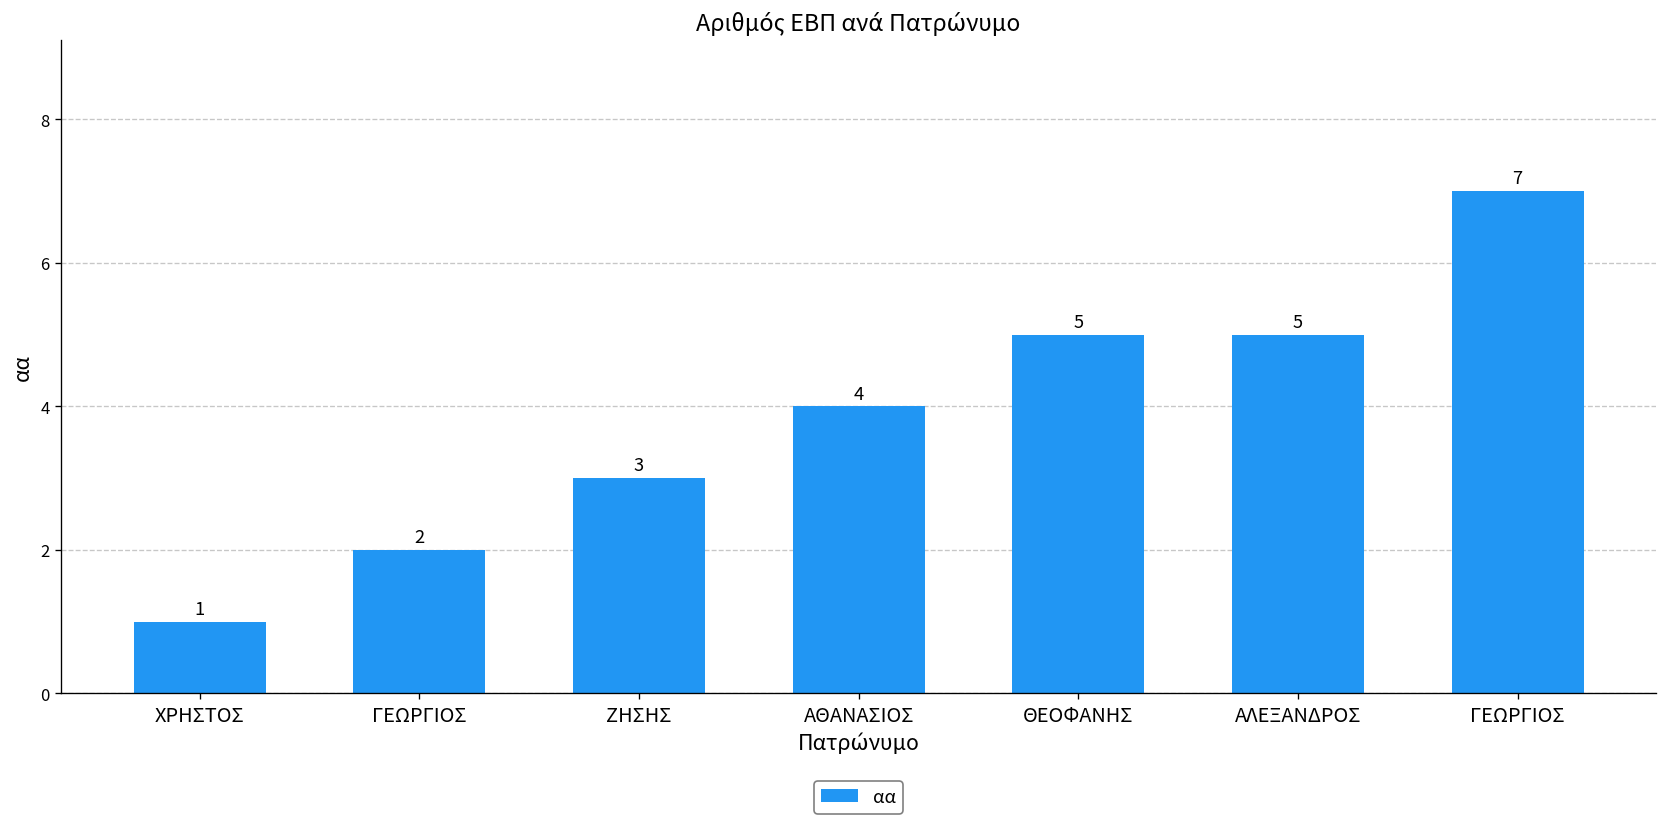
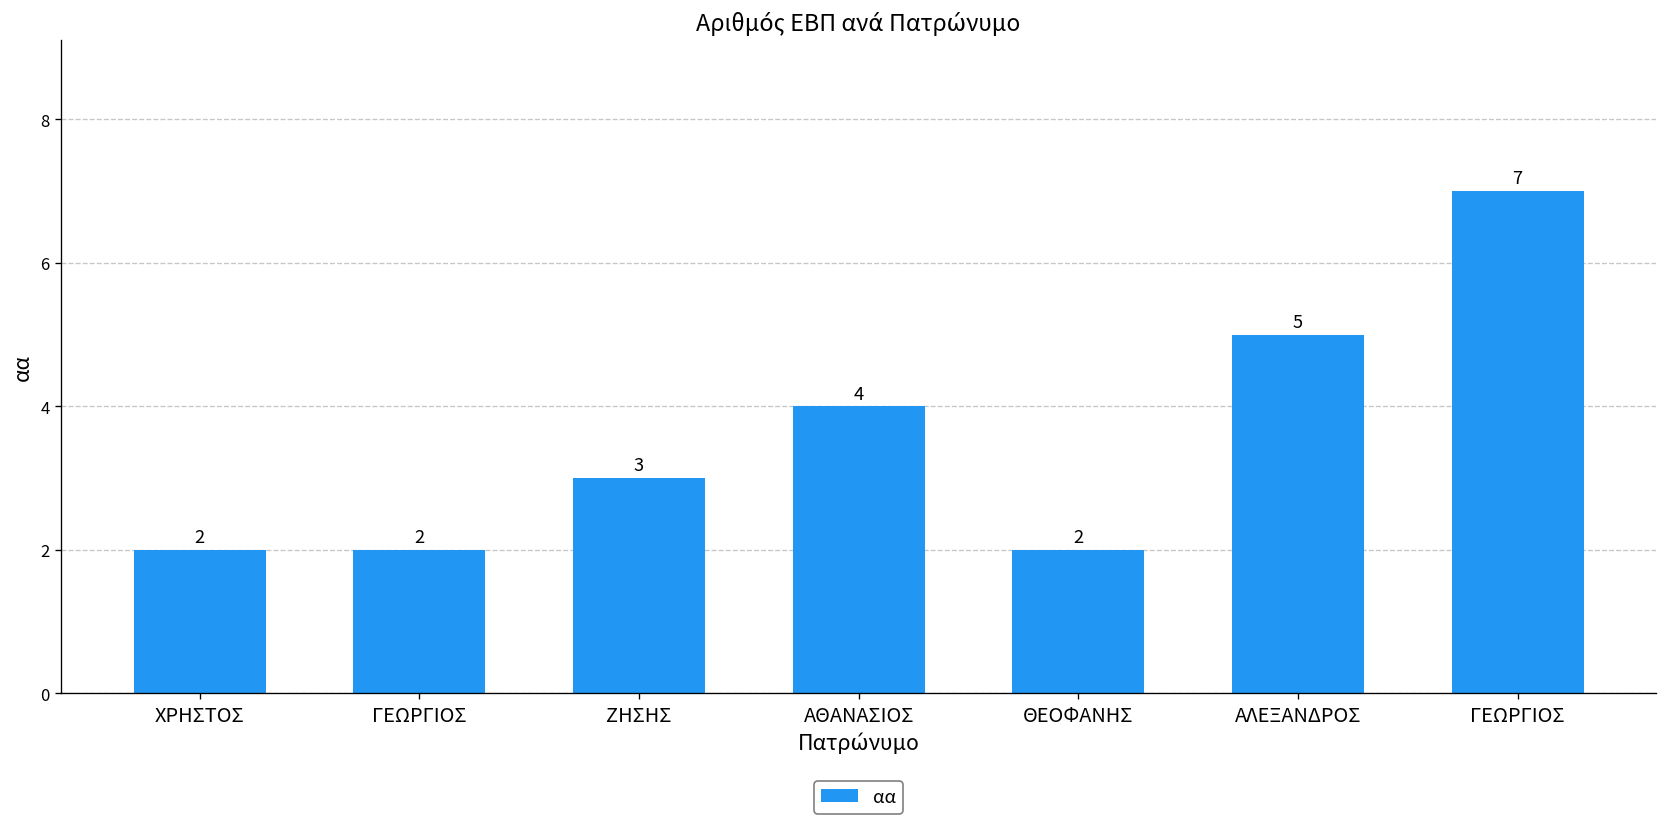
  {
-   "ΧΡΗΣΤΟΣ": 1,
+   "ΧΡΗΣΤΟΣ": 2,
    "ΖΗΣΗΣ": 3,
    "ΑΘΑΝΑΣΙΟΣ": 4,
-   "ΘΕΟΦΑΝΗΣ": 5,
+   "ΘΕΟΦΑΝΗΣ": 2,
    "ΑΛΕΞΑΝΔΡΟΣ": 5
  }
